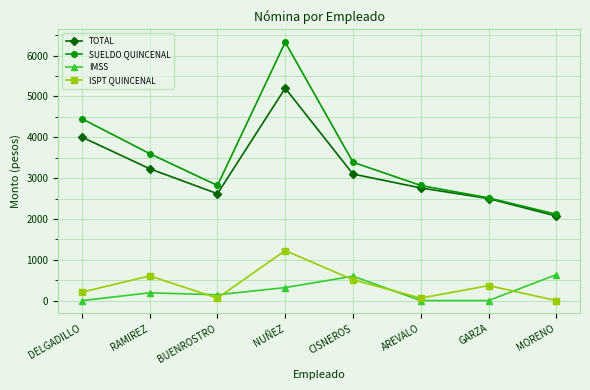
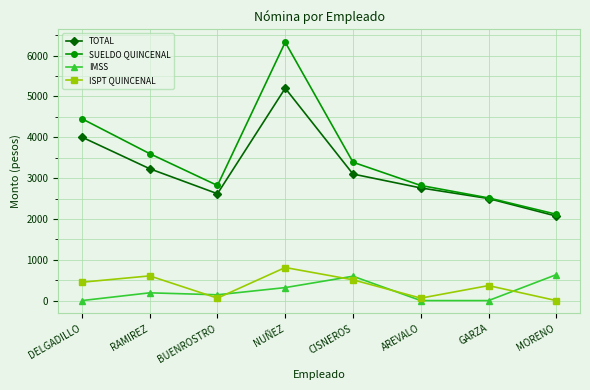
  {
    "IMSS": {
      "DELGADILLO": 0,
      "RAMIREZ": 200,
      "BUENROSTRO": 100,
      "NUÑEZ": 300,
      "CISNEROS": 600,
      "GARZA": 0,
      "MORENO": 600
    },
    "ISPT QUINCENAL": {
-     "DELGADILLO": 200,
+     "DELGADILLO": 500,
      "RAMIREZ": 600,
      "BUENROSTRO": 100,
-     "NUÑEZ": 1200,
+     "NUÑEZ": 800,
      "CISNEROS": 500,
      "GARZA": 400,
      "MORENO": 0
    }
  }
